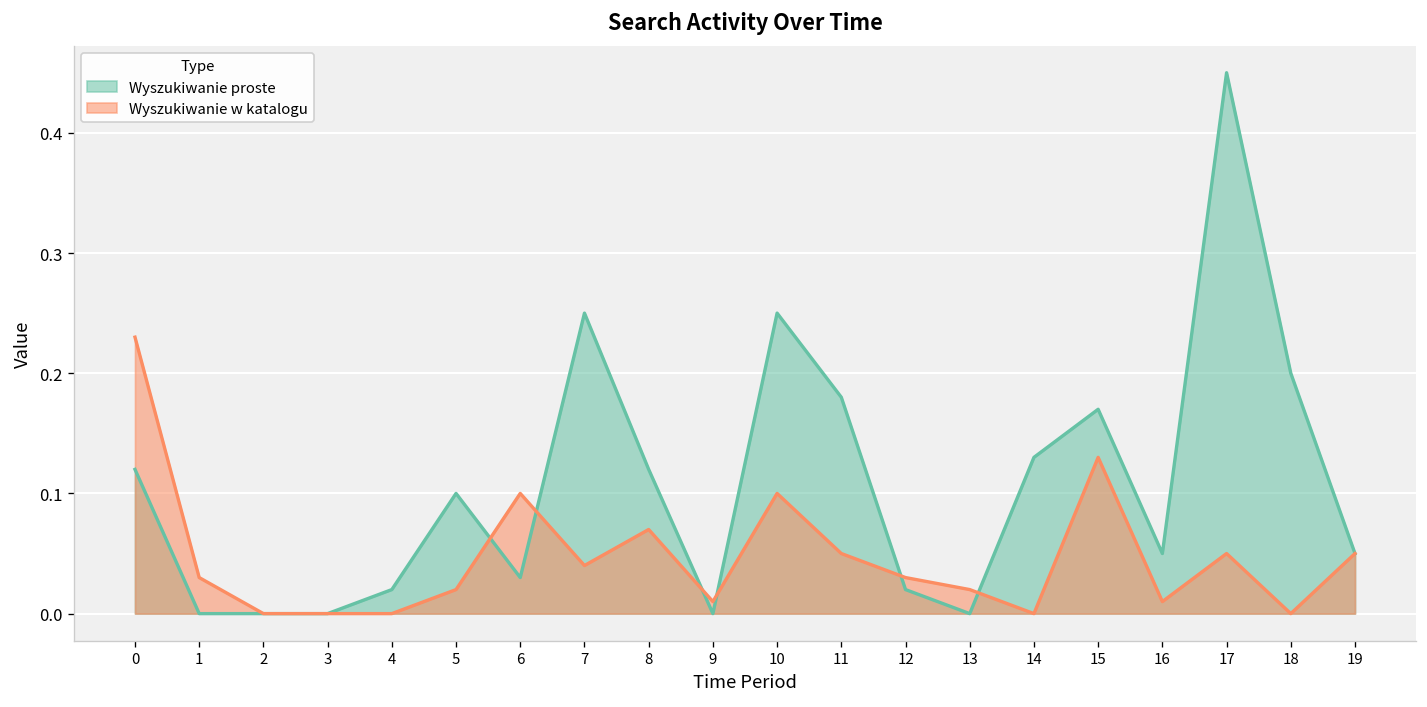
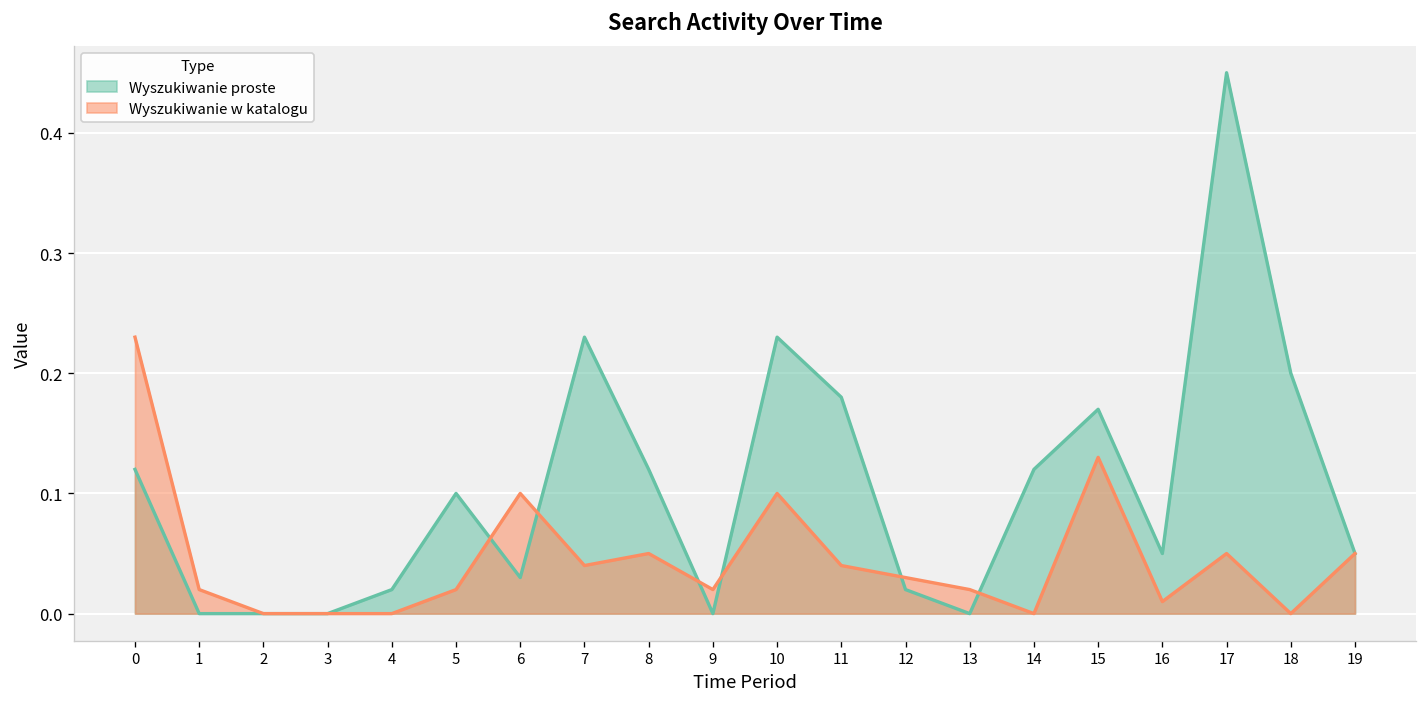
  {
    "Wyszukiwanie proste": {
      "0": 0.12,
      "1": 0.00,
      "4": 0.02,
      "5": 0.10,
      "6": 0.03,
-     "7": 0.25,
+     "7": 0.23,
      "8": 0.12,
      "9": 0.00,
-     "10": 0.25,
+     "10": 0.23,
      "11": 0.18,
      "12": 0.02,
      "13": 0.00,
-     "14": 0.13,
+     "14": 0.12,
      "15": 0.17,
      "16": 0.05,
      "17": 0.45,
      "18": 0.20
    },
    "Wyszukiwanie w katalogu": {
      "0": 0.23,
-     "1": 0.03,
+     "1": 0.02,
      "4": 0.00,
      "5": 0.02,
      "6": 0.10,
      "7": 0.04,
-     "8": 0.07,
-     "9": 0.01,
+     "8": 0.05,
+     "9": 0.02,
      "10": 0.10,
-     "11": 0.05,
+     "11": 0.04,
      "12": 0.03,
      "13": 0.02,
      "14": 0.00,
      "15": 0.13,
      "16": 0.01,
      "17": 0.05,
      "18": 0.00
    }
  }
